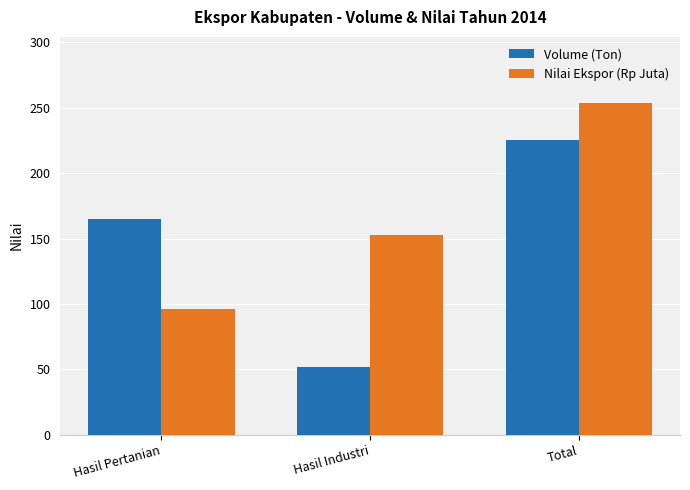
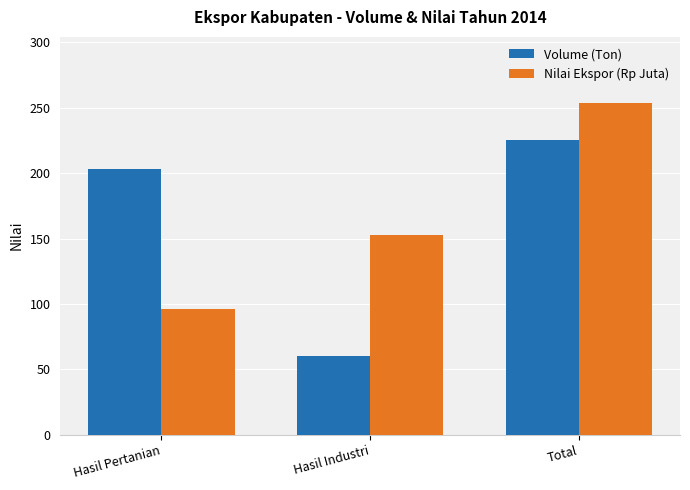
  {
    "Volume (Ton)": {
-     "Hasil Pertanian": 165,
-     "Hasil Industri": 52,
+     "Hasil Pertanian": 203,
+     "Hasil Industri": 60,
      "Total": 225
    },
    "Nilai Ekspor (Rp Juta)": {
      "Hasil Pertanian": 96,
      "Hasil Industri": 153,
      "Total": 254
    }
  }
